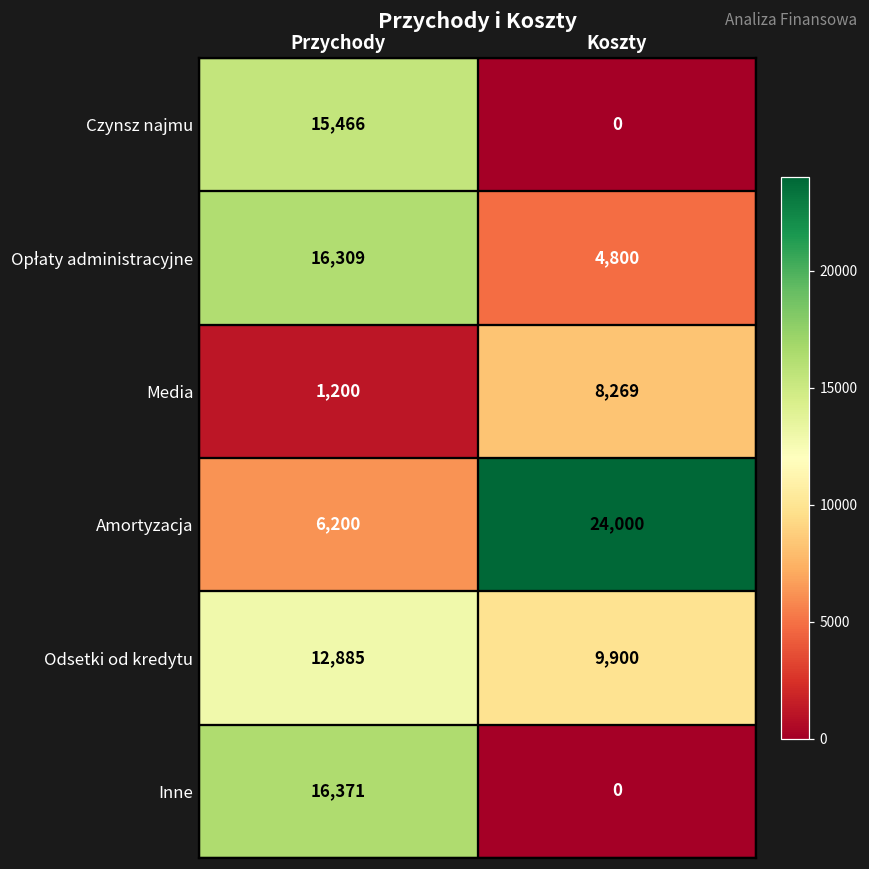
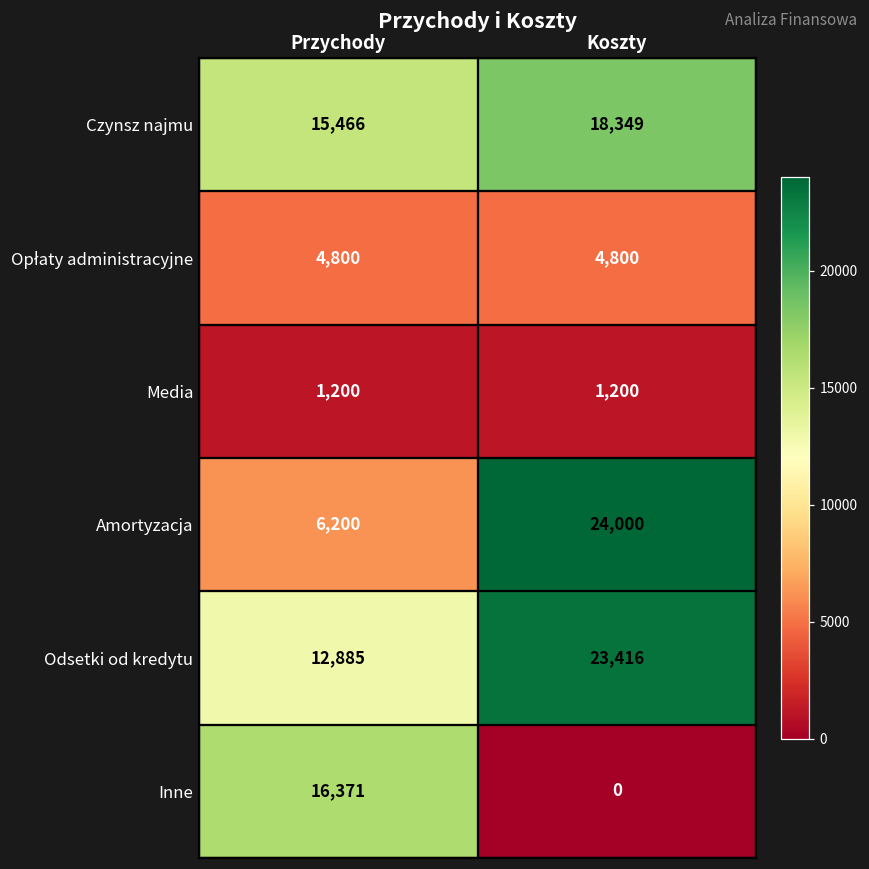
  {
    "Czynsz najmu": {
      "Przychody": "15,466",
-     "Koszty": "0"
+     "Koszty": "18,349"
    },
    "Opłaty administracyjne": {
-     "Przychody": "16,309",
+     "Przychody": "4,800",
      "Koszty": "4,800"
    },
    "Media": {
      "Przychody": "1,200",
-     "Koszty": "8,269"
+     "Koszty": "1,200"
    },
    "Amortyzacja": {
      "Przychody": "6,200",
      "Koszty": "24,000"
    },
    "Odsetki od kredytu": {
      "Przychody": "12,885",
-     "Koszty": "9,900"
+     "Koszty": "23,416"
    },
    "Inne": {
      "Przychody": "16,371",
      "Koszty": "0"
    }
  }
